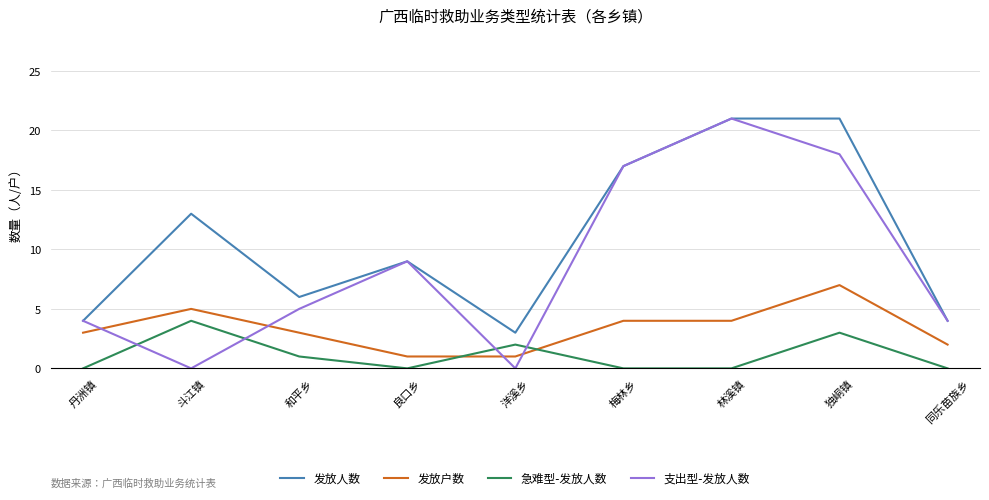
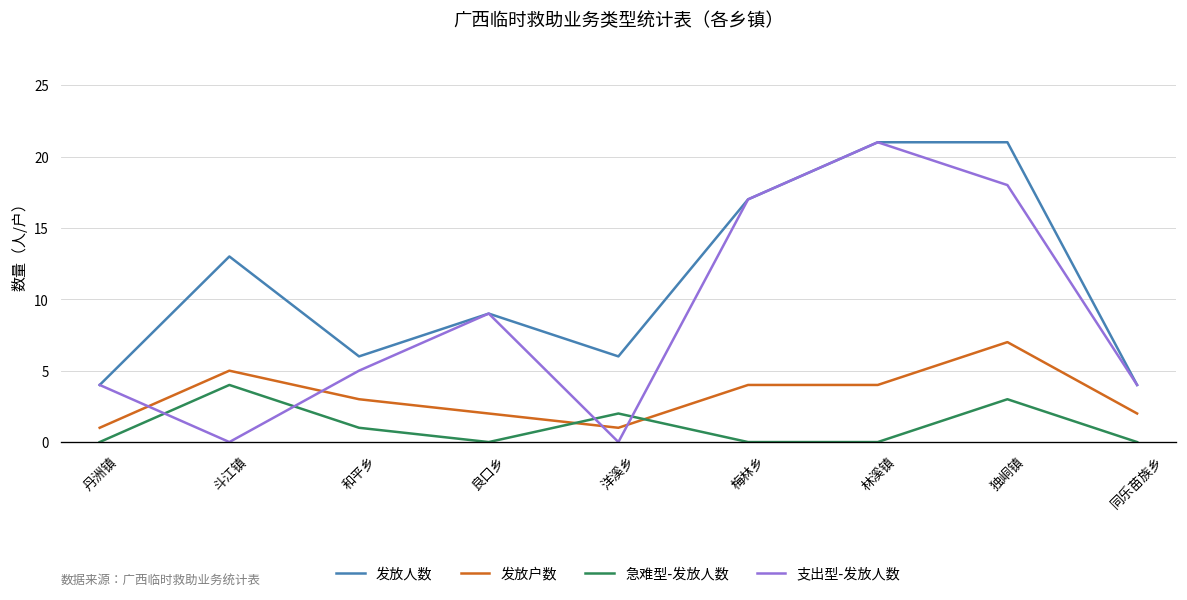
  {
    "发放人数": {
      "斗江镇": 13,
      "和平乡": 6,
-     "洋溪乡": 3,
+     "洋溪乡": 6,
      "独峒镇": 21
    },
    "发放户数": {
-     "丹洲镇": 3,
+     "丹洲镇": 1,
      "斗江镇": 5,
      "和平乡": 3,
-     "良口乡": 1,
+     "良口乡": 2,
      "洋溪乡": 1,
      "梅林乡": 4,
      "林溪镇": 4,
      "独峒镇": 7,
      "同乐苗族乡": 2
    },
    "急难型-发放人数": {
      "丹洲镇": 0,
      "斗江镇": 4,
      "和平乡": 1,
      "良口乡": 0,
      "洋溪乡": 2,
      "梅林乡": 0,
      "林溪镇": 0,
      "独峒镇": 3,
      "同乐苗族乡": 0
    },
    "支出型-发放人数": {
      "斗江镇": 0,
      "和平乡": 5,
      "洋溪乡": 0,
      "独峒镇": 18
    }
  }
